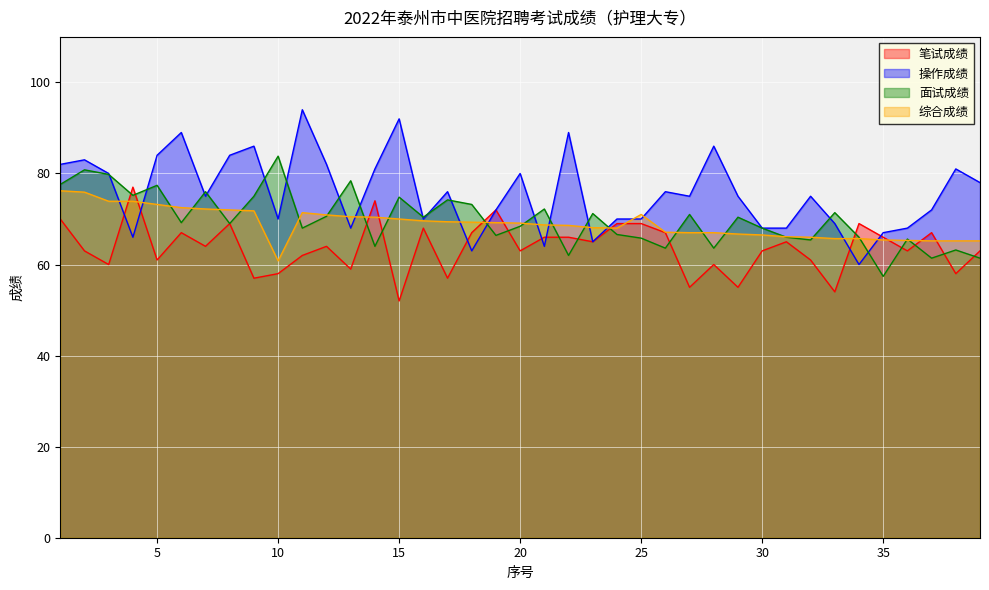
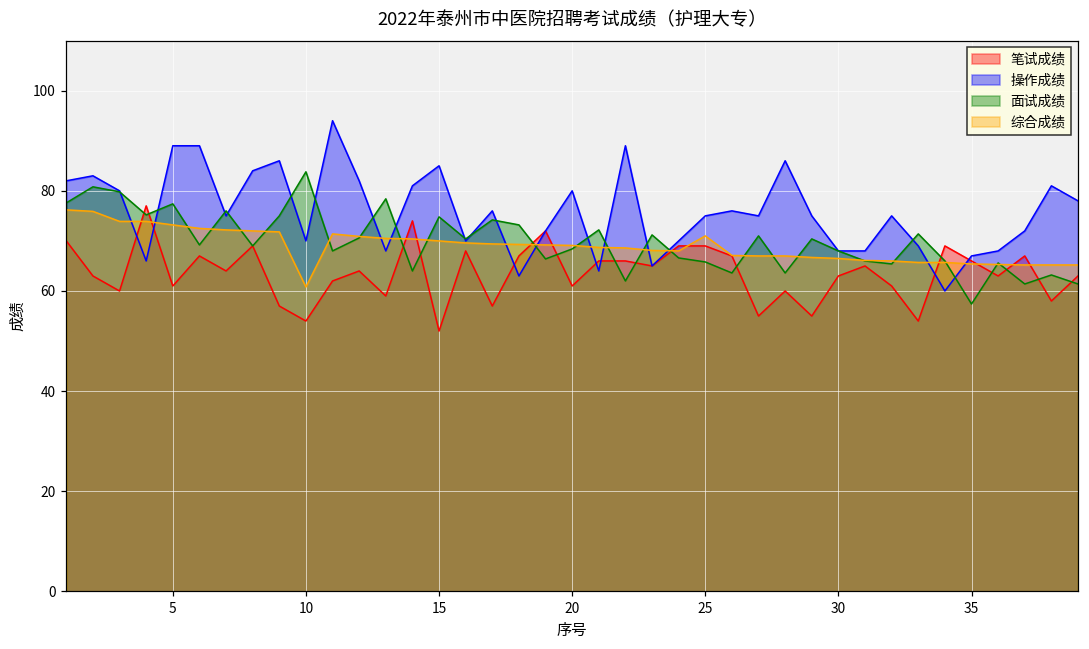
  {
    "笔试成绩": {
      "5": 61,
-     "10": 58,
+     "10": 54,
      "15": 52,
-     "20": 63,
+     "20": 61,
      "25": 69,
      "30": 63,
      "35": 66
    },
    "操作成绩": {
-     "5": 84,
+     "5": 89,
      "10": 70,
-     "15": 92,
+     "15": 85,
      "20": 80,
-     "25": 70,
+     "25": 75,
      "35": 67
    },
    "面试成绩": {
      "5": 77,
      "10": 84,
      "15": 75,
      "20": 68,
      "25": 66,
      "35": 57
    },
    "综合成绩": {
      "5": 73,
      "10": 61,
      "15": 70,
      "20": 69,
      "25": 71,
      "30": 67,
      "35": 65
    }
  }
